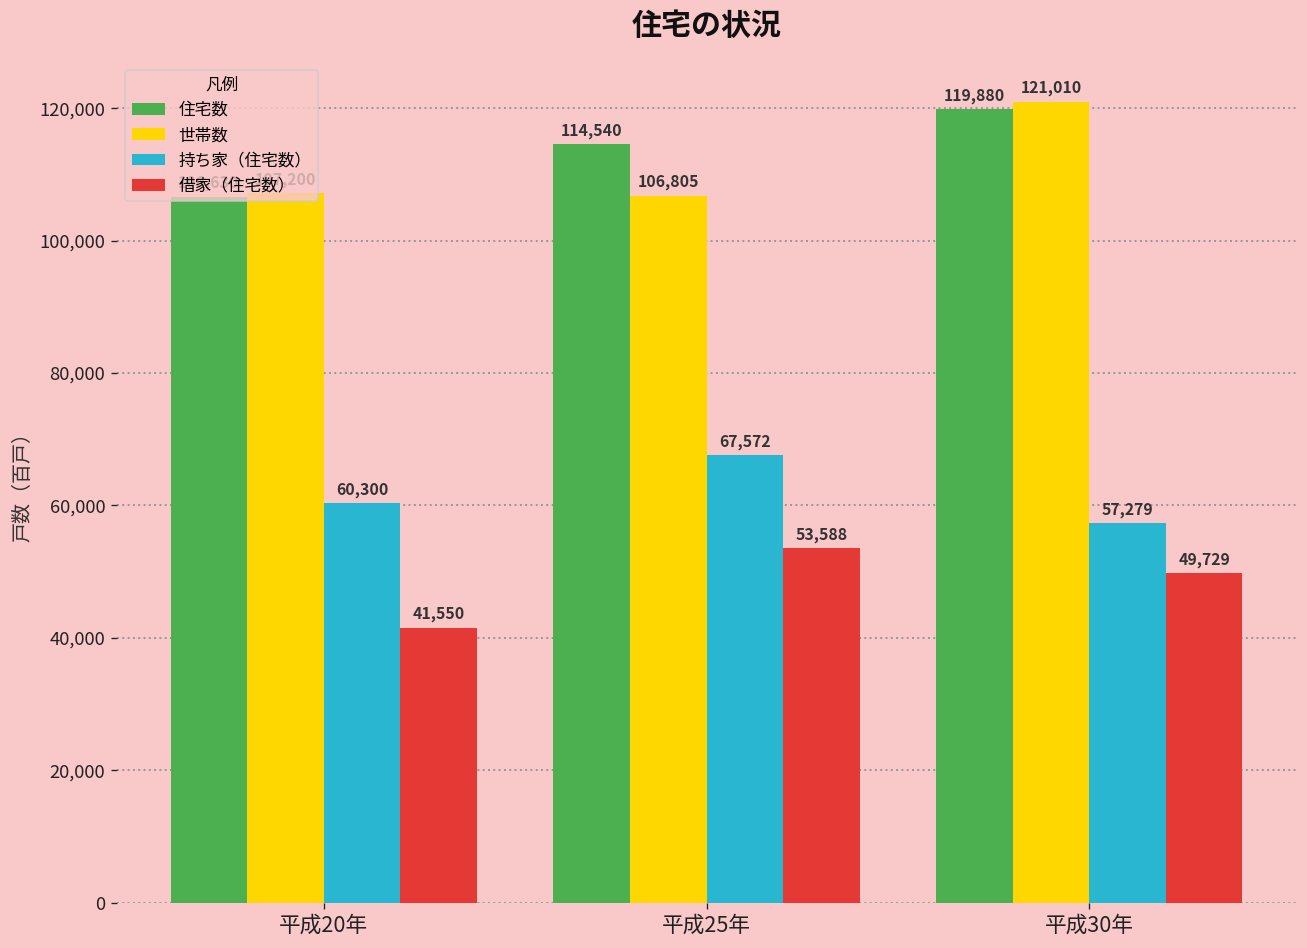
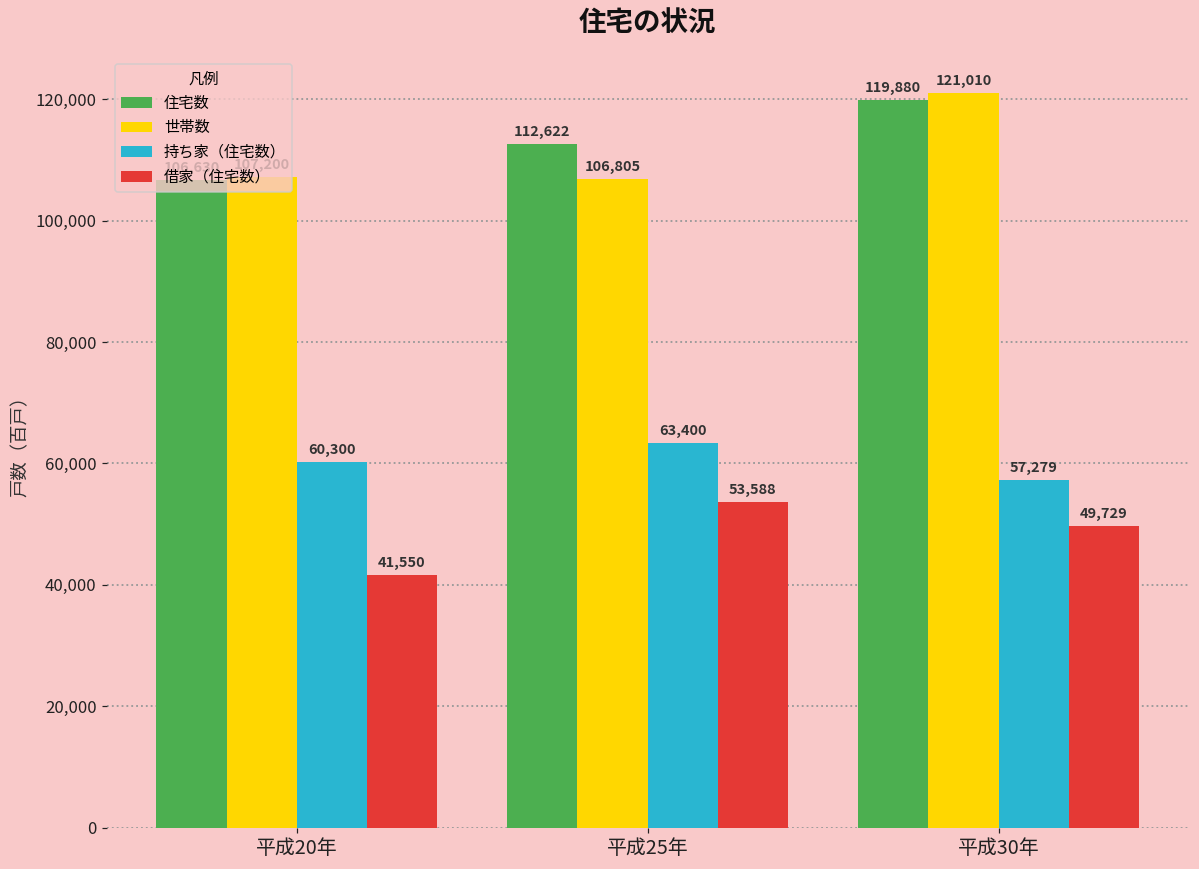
  {
    "住宅数": {
-     "平成25年": "114,540",
+     "平成25年": "112,622",
      "平成30年": "119,880"
    },
    "世帯数": {
      "平成25年": "106,805",
      "平成30年": "121,010"
    },
    "持ち家（住宅数）": {
      "平成20年": "60,300",
-     "平成25年": "67,572",
+     "平成25年": "63,400",
      "平成30年": "57,279"
    },
    "借家（住宅数）": {
      "平成20年": "41,550",
      "平成25年": "53,588",
      "平成30年": "49,729"
    }
  }
